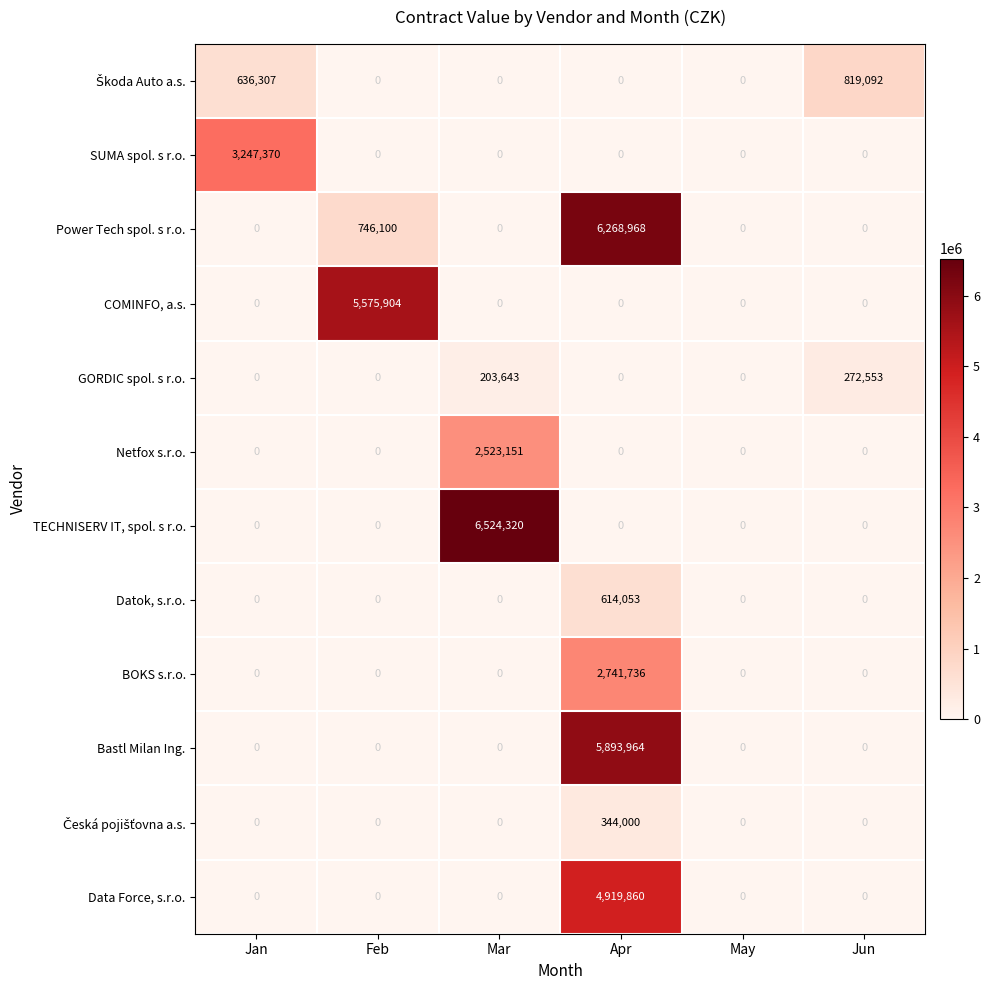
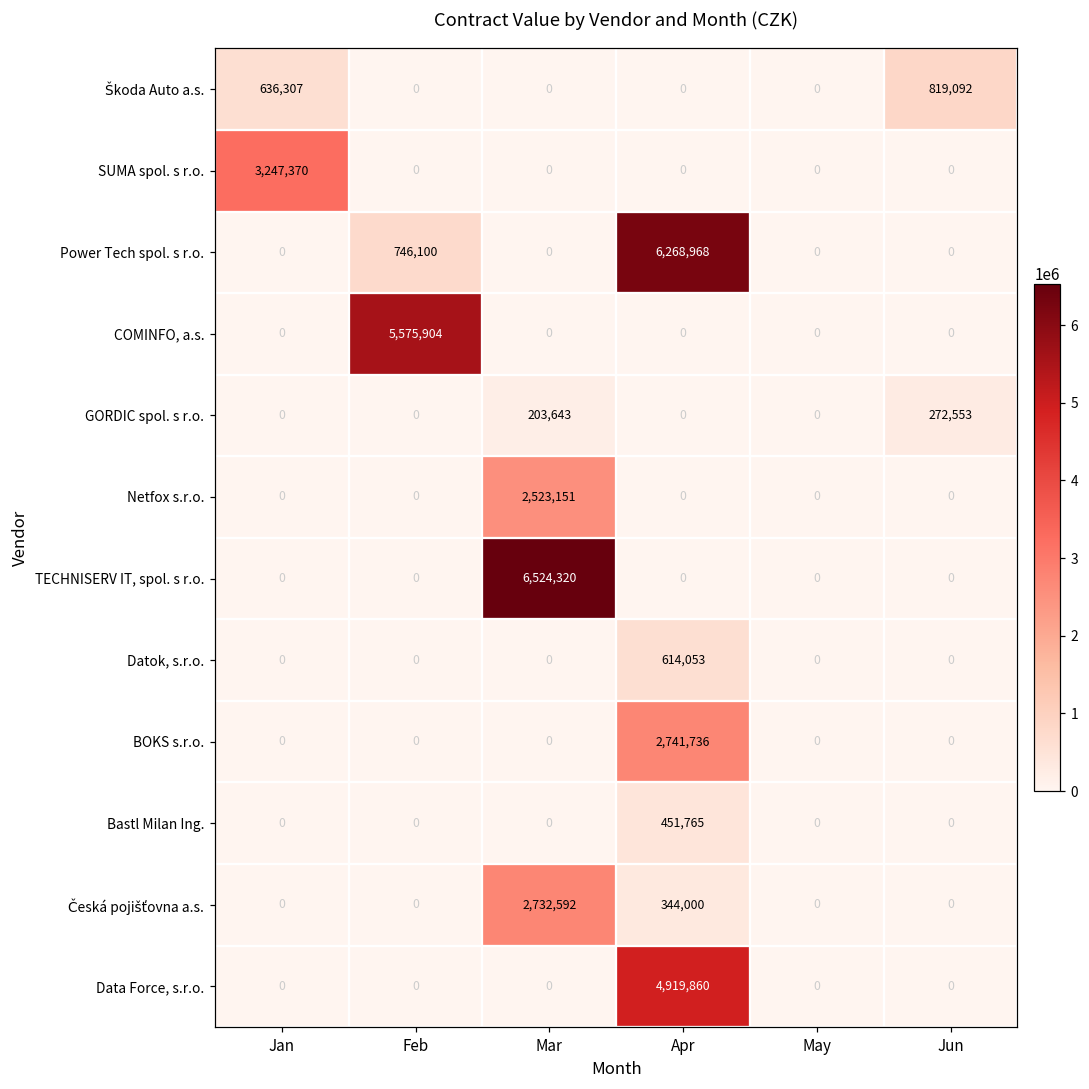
  {
    "Škoda Auto a.s.": {
      "Jan": "636,307",
      "Feb": "0",
      "Mar": "0",
      "Apr": "0",
      "May": "0",
      "Jun": "819,092"
    },
    "SUMA spol. s r.o.": {
      "Jan": "3,247,370",
      "Feb": "0",
      "Mar": "0",
      "Apr": "0",
      "May": "0",
      "Jun": "0"
    },
    "Power Tech spol. s r.o.": {
      "Jan": "0",
      "Feb": "746,100",
      "Mar": "0",
      "Apr": "6,268,968",
      "May": "0",
      "Jun": "0"
    },
    "COMINFO, a.s.": {
      "Jan": "0",
      "Feb": "5,575,904",
      "Mar": "0",
      "Apr": "0",
      "May": "0",
      "Jun": "0"
    },
    "GORDIC spol. s r.o.": {
      "Jan": "0",
      "Feb": "0",
      "Mar": "203,643",
      "Apr": "0",
      "May": "0",
      "Jun": "272,553"
    },
    "Netfox s.r.o.": {
      "Jan": "0",
      "Feb": "0",
      "Mar": "2,523,151",
      "Apr": "0",
      "May": "0",
      "Jun": "0"
    },
    "TECHNISERV IT, spol. s r.o.": {
      "Jan": "0",
      "Feb": "0",
      "Mar": "6,524,320",
      "Apr": "0",
      "May": "0",
      "Jun": "0"
    },
    "Datok, s.r.o.": {
      "Jan": "0",
      "Feb": "0",
      "Mar": "0",
      "Apr": "614,053",
      "May": "0",
      "Jun": "0"
    },
    "BOKS s.r.o.": {
      "Jan": "0",
      "Feb": "0",
      "Mar": "0",
      "Apr": "2,741,736",
      "May": "0",
      "Jun": "0"
    },
    "Bastl Milan Ing.": {
      "Jan": "0",
      "Feb": "0",
      "Mar": "0",
-     "Apr": "5,893,964",
+     "Apr": "451,765",
      "May": "0",
      "Jun": "0"
    },
    "Česká pojišťovna a.s.": {
      "Jan": "0",
      "Feb": "0",
-     "Mar": "0",
+     "Mar": "2,732,592",
      "Apr": "344,000",
      "May": "0",
      "Jun": "0"
    },
    "Data Force, s.r.o.": {
      "Jan": "0",
      "Feb": "0",
      "Mar": "0",
      "Apr": "4,919,860",
      "May": "0",
      "Jun": "0"
    }
  }
